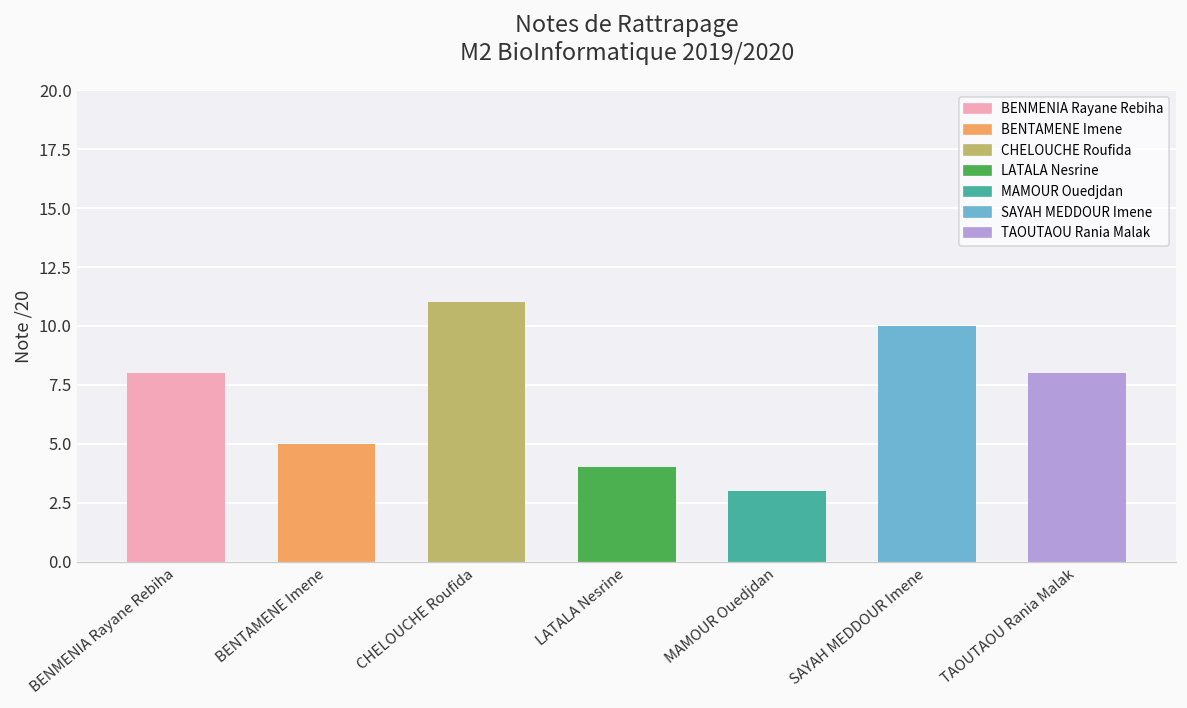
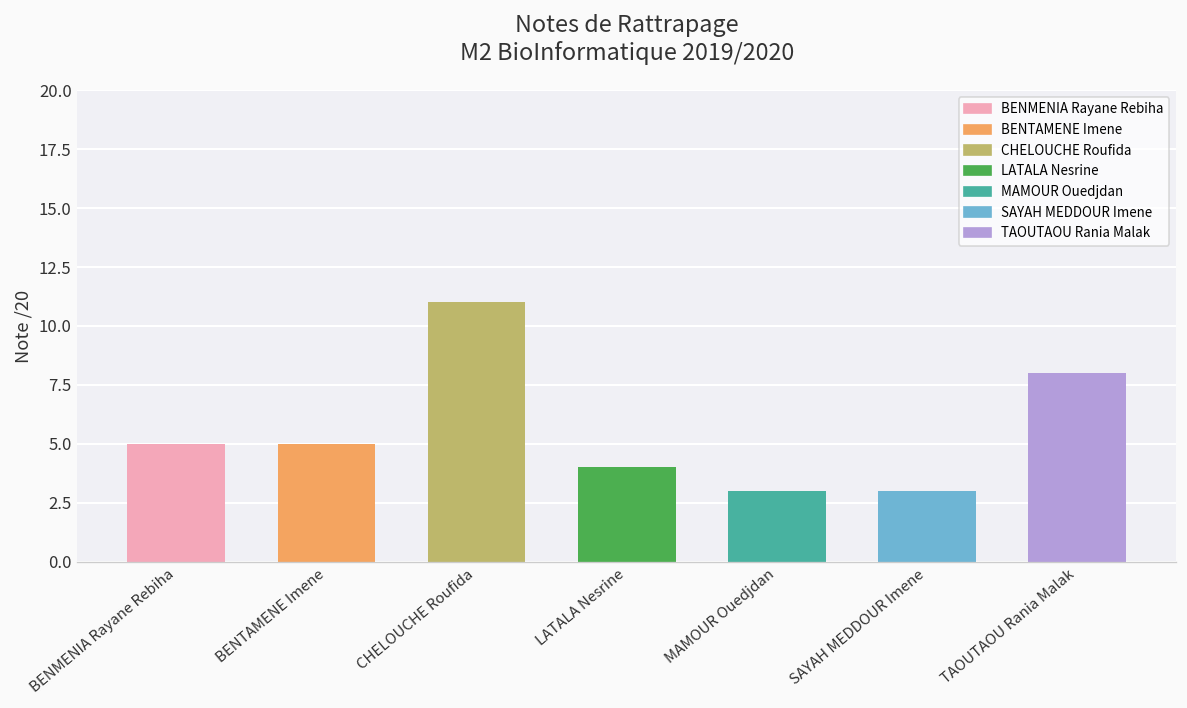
  {
-   "BENMENIA Rayane Rebiha": 8,
+   "BENMENIA Rayane Rebiha": 5,
    "BENTAMENE Imene": 5,
    "CHELOUCHE Roufida": 11,
    "LATALA Nesrine": 4,
    "MAMOUR Ouedjdan": 3,
-   "SAYAH MEDDOUR Imene": 10,
+   "SAYAH MEDDOUR Imene": 3,
    "TAOUTAOU Rania Malak": 8
  }
